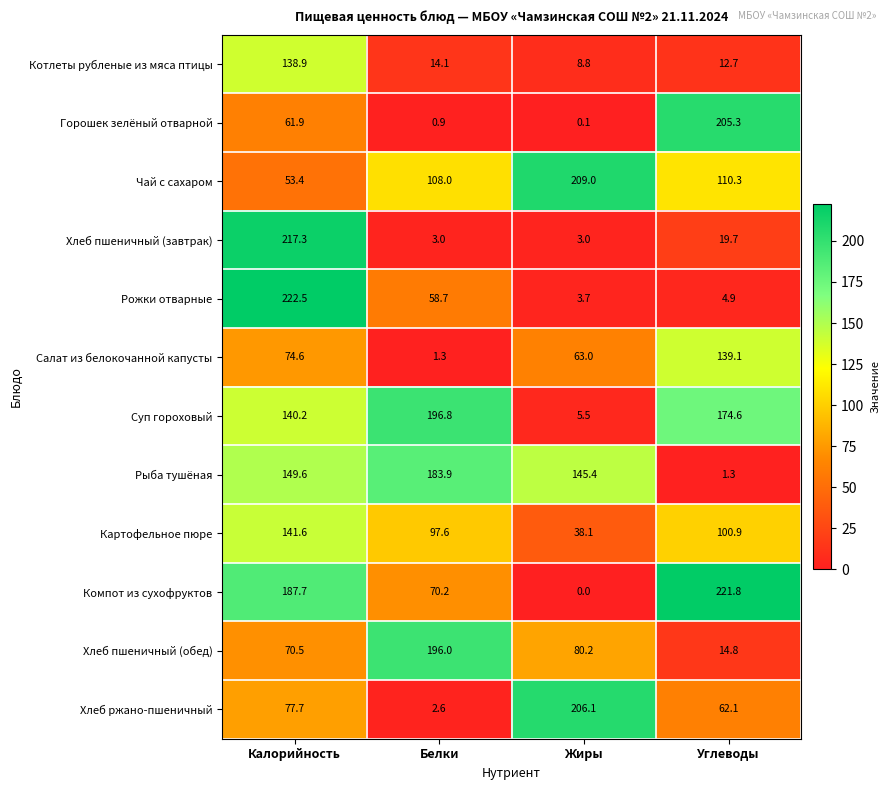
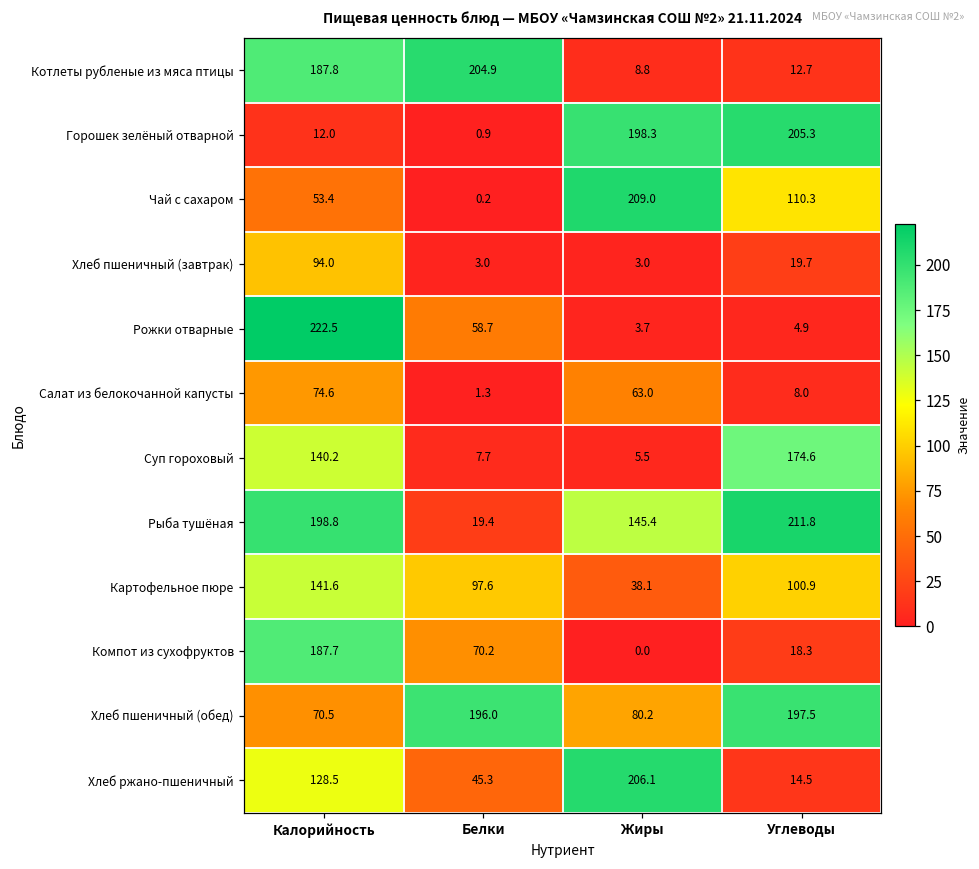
  {
    "Котлеты рубленые из мяса птицы": {
-     "Калорийность": 138.9,
-     "Белки": 14.1,
+     "Калорийность": 187.8,
+     "Белки": 204.9,
      "Жиры": 8.8,
      "Углеводы": 12.7
    },
    "Горошек зелёный отварной": {
-     "Калорийность": 61.9,
+     "Калорийность": 12.0,
      "Белки": 0.9,
-     "Жиры": 0.1,
+     "Жиры": 198.3,
      "Углеводы": 205.3
    },
    "Чай с сахаром": {
      "Калорийность": 53.4,
-     "Белки": 108.0,
+     "Белки": 0.2,
      "Жиры": 209.0,
      "Углеводы": 110.3
    },
    "Хлеб пшеничный (завтрак)": {
-     "Калорийность": 217.3,
+     "Калорийность": 94.0,
      "Белки": 3.0,
      "Жиры": 3.0,
      "Углеводы": 19.7
    },
    "Рожки отварные": {
      "Калорийность": 222.5,
      "Белки": 58.7,
      "Жиры": 3.7,
      "Углеводы": 4.9
    },
    "Салат из белокочанной капусты": {
      "Калорийность": 74.6,
      "Белки": 1.3,
      "Жиры": 63.0,
-     "Углеводы": 139.1
+     "Углеводы": 8.0
    },
    "Суп гороховый": {
      "Калорийность": 140.2,
-     "Белки": 196.8,
+     "Белки": 7.7,
      "Жиры": 5.5,
      "Углеводы": 174.6
    },
    "Рыба тушёная": {
-     "Калорийность": 149.6,
-     "Белки": 183.9,
+     "Калорийность": 198.8,
+     "Белки": 19.4,
      "Жиры": 145.4,
-     "Углеводы": 1.3
+     "Углеводы": 211.8
    },
    "Картофельное пюре": {
      "Калорийность": 141.6,
      "Белки": 97.6,
      "Жиры": 38.1,
      "Углеводы": 100.9
    },
    "Компот из сухофруктов": {
      "Калорийность": 187.7,
      "Белки": 70.2,
      "Жиры": 0.0,
-     "Углеводы": 221.8
+     "Углеводы": 18.3
    },
    "Хлеб пшеничный (обед)": {
      "Калорийность": 70.5,
      "Белки": 196.0,
      "Жиры": 80.2,
-     "Углеводы": 14.8
+     "Углеводы": 197.5
    },
    "Хлеб ржано-пшеничный": {
-     "Калорийность": 77.7,
-     "Белки": 2.6,
+     "Калорийность": 128.5,
+     "Белки": 45.3,
      "Жиры": 206.1,
-     "Углеводы": 62.1
+     "Углеводы": 14.5
    }
  }
